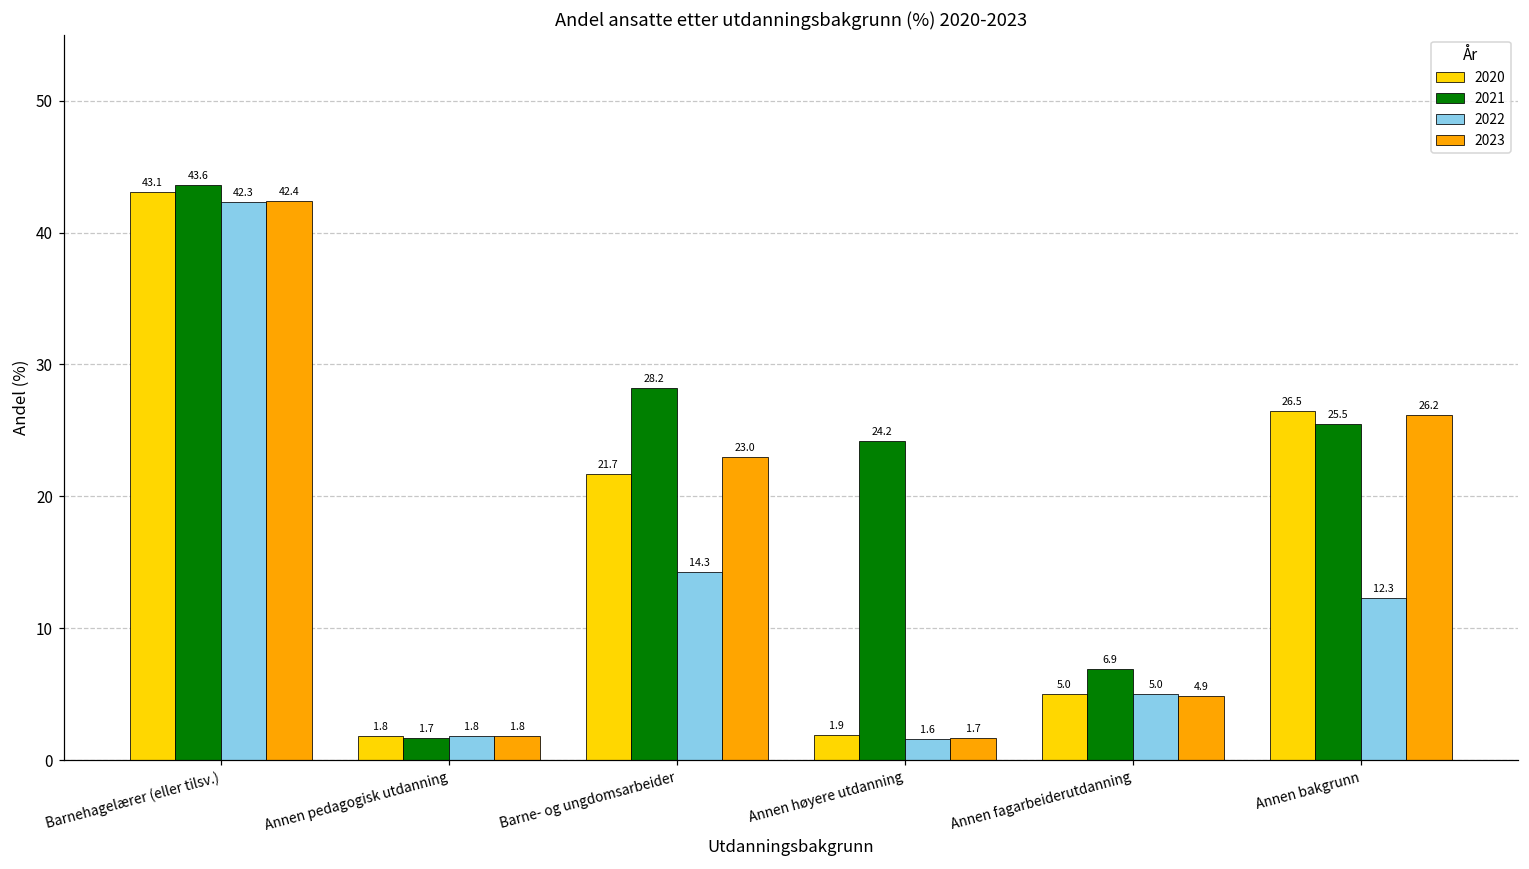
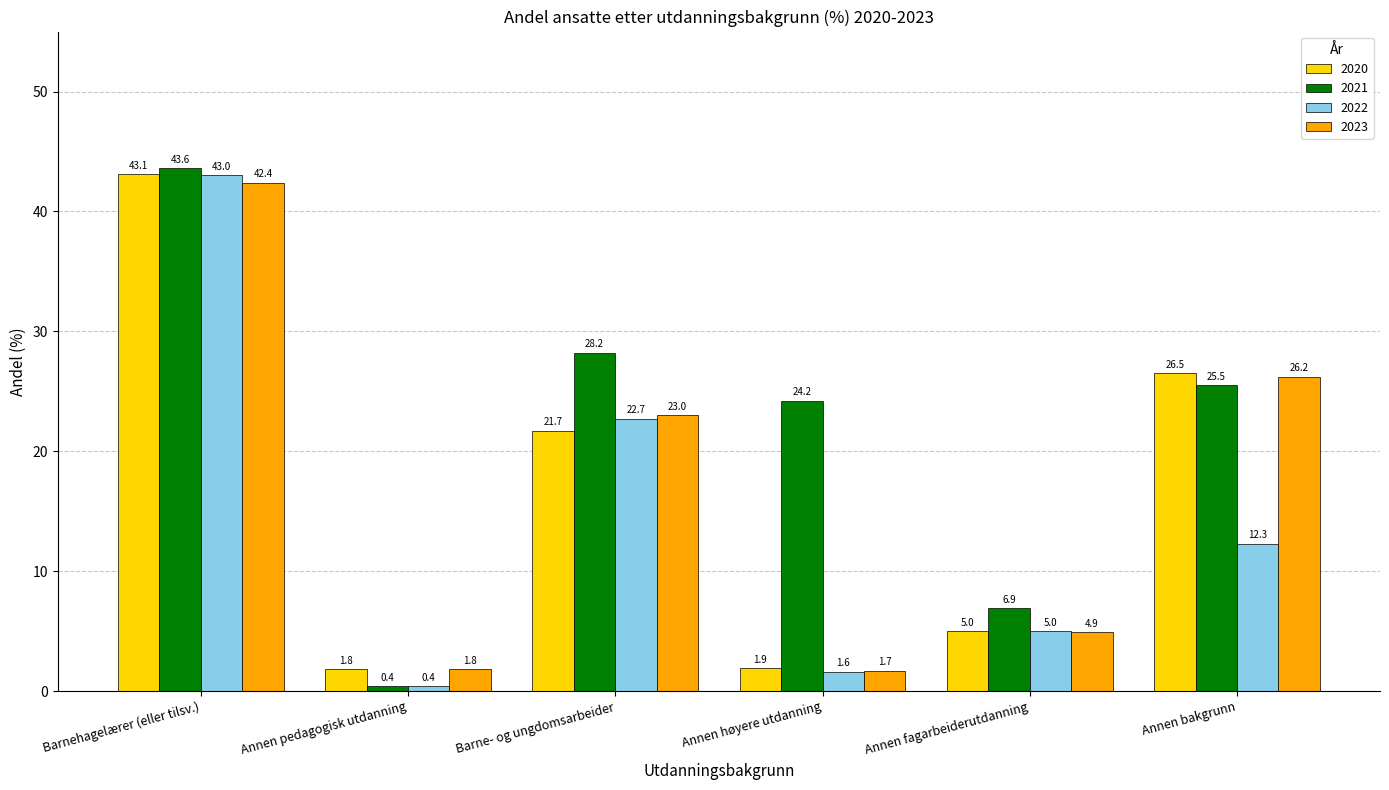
  {
    "2021": {
      "Barnehagelærer (eller tilsv.)": 43.6,
-     "Annen pedagogisk utdanning": 1.7,
+     "Annen pedagogisk utdanning": 0.4,
      "Barne- og ungdomsarbeider": 28.2,
      "Annen høyere utdanning": 24.2,
      "Annen fagarbeiderutdanning": 6.9,
      "Annen bakgrunn": 25.5
    },
    "2022": {
-     "Barnehagelærer (eller tilsv.)": 42.3,
-     "Annen pedagogisk utdanning": 1.8,
-     "Barne- og ungdomsarbeider": 14.3,
+     "Barnehagelærer (eller tilsv.)": 43.0,
+     "Annen pedagogisk utdanning": 0.4,
+     "Barne- og ungdomsarbeider": 22.7,
      "Annen høyere utdanning": 1.6,
      "Annen fagarbeiderutdanning": 5.0,
      "Annen bakgrunn": 12.3
    }
  }
